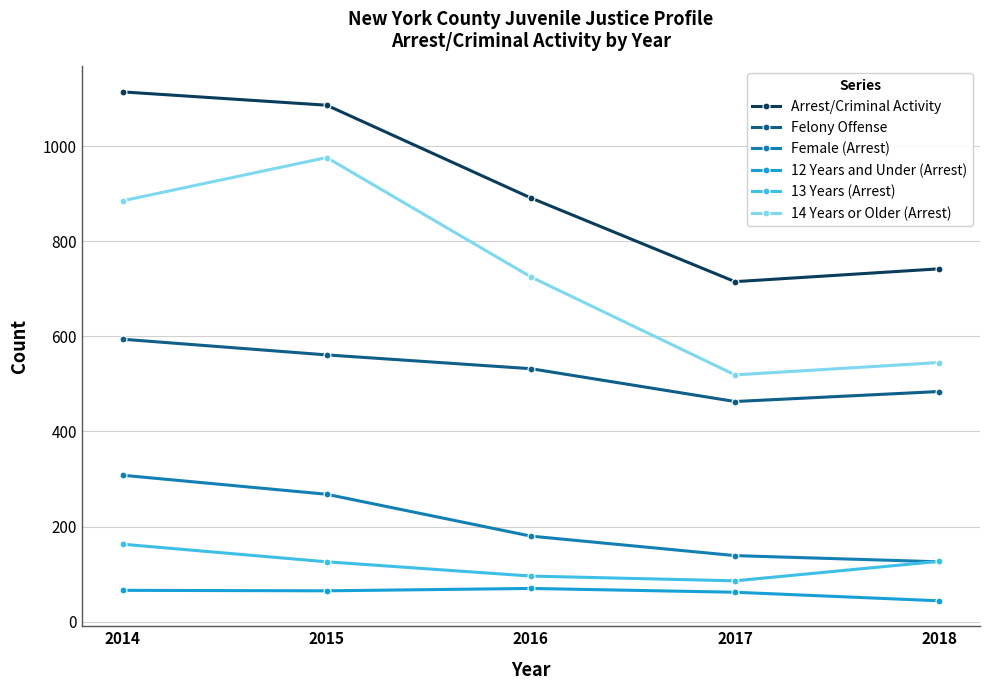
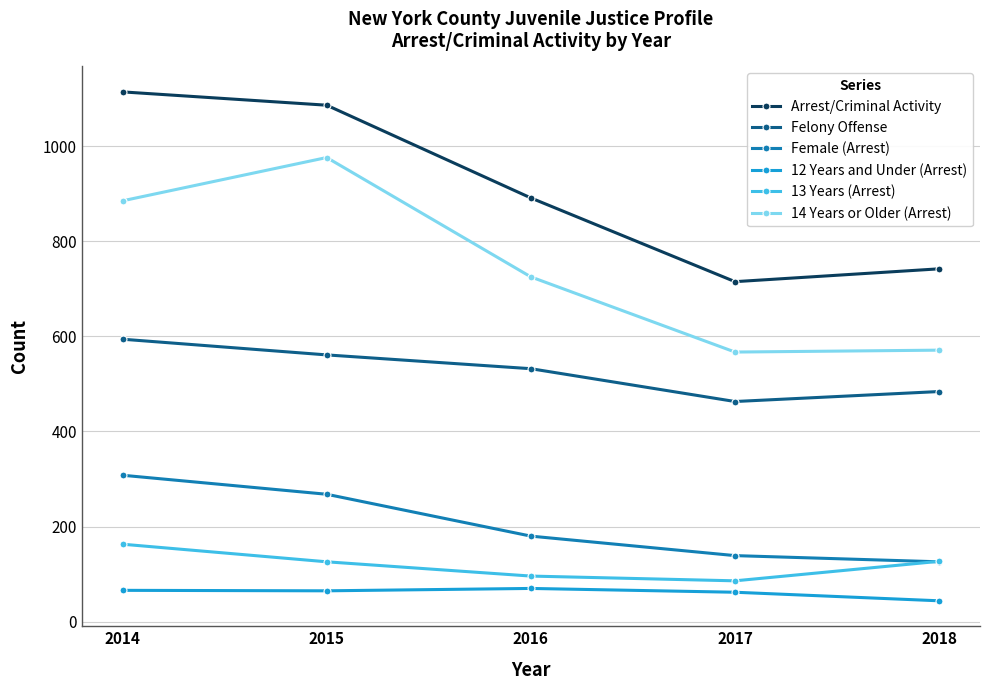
  {
    "14 Years or Older (Arrest)": {
      "2014": 890,
      "2015": 980,
      "2016": 730,
-     "2017": 520,
-     "2018": 550
+     "2017": 570,
+     "2018": 570
    }
  }
